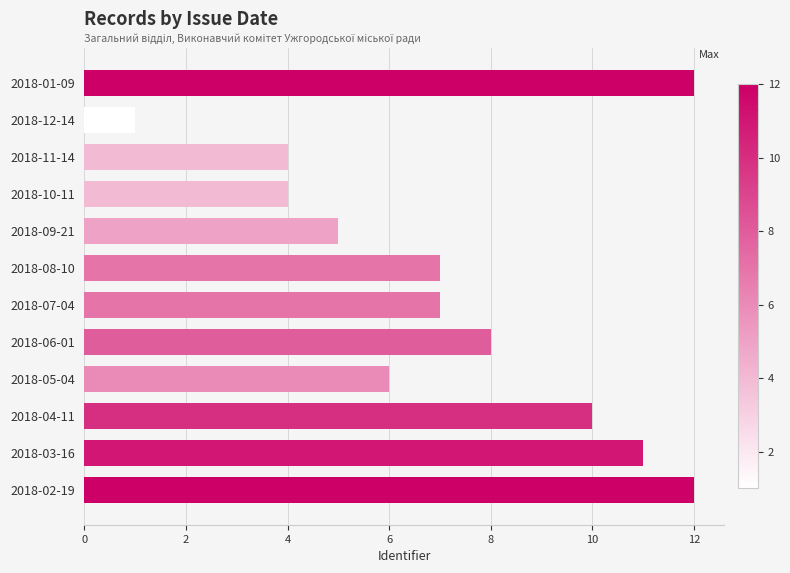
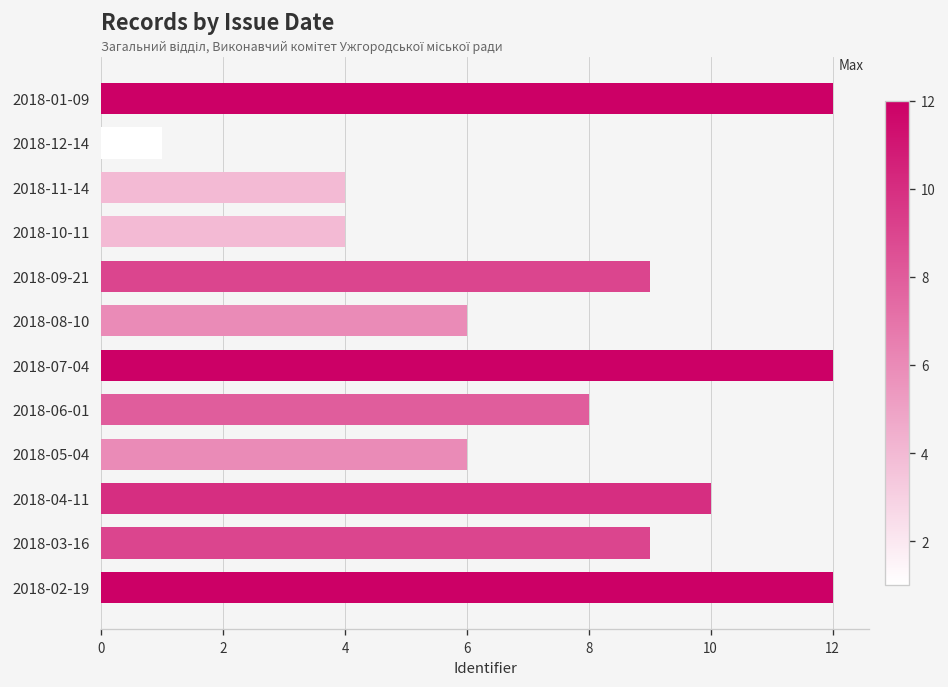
  {
    "2018-01-09": 12,
    "2018-12-14": 1,
    "2018-11-14": 4,
    "2018-10-11": 4,
-   "2018-09-21": 5,
-   "2018-08-10": 7,
-   "2018-07-04": 7,
+   "2018-09-21": 9,
+   "2018-08-10": 6,
+   "2018-07-04": 12,
    "2018-06-01": 8,
    "2018-05-04": 6,
    "2018-04-11": 10,
-   "2018-03-16": 11,
+   "2018-03-16": 9,
    "2018-02-19": 12
  }
